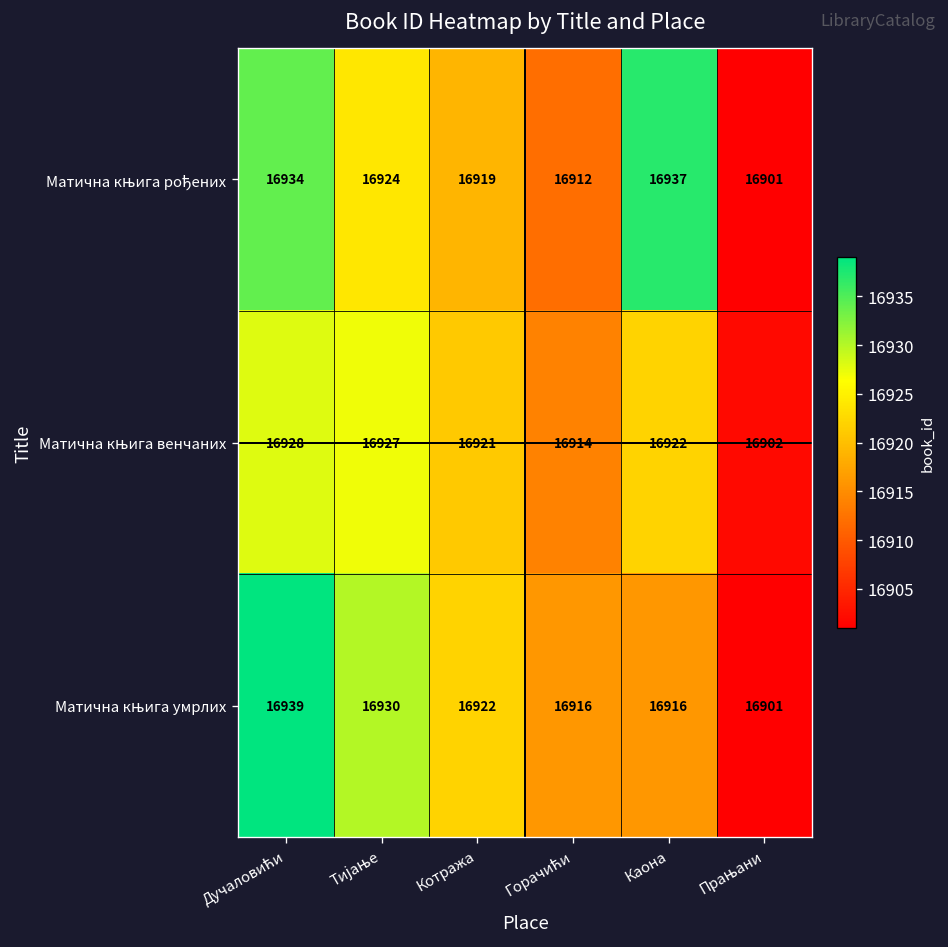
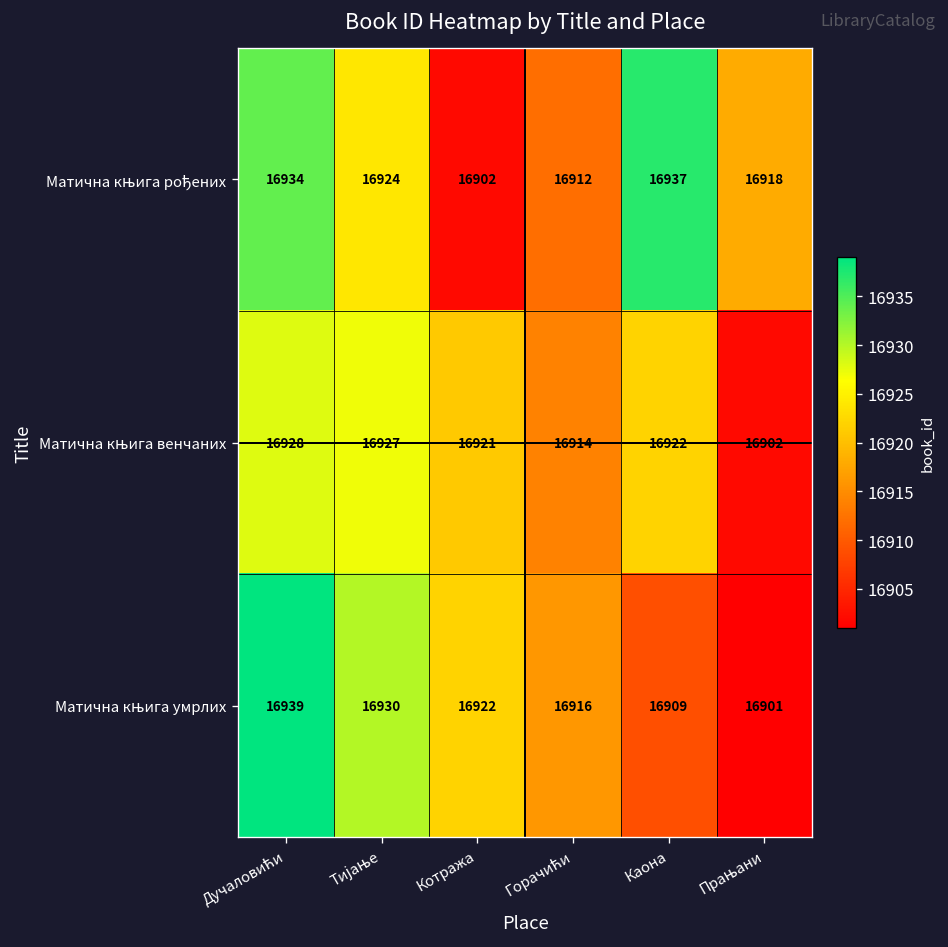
  {
    "Матична књига рођених": {
      "Дучаловићи": 16934,
      "Тијање": 16924,
-     "Котража": 16919,
+     "Котража": 16902,
      "Горачићи": 16912,
      "Каона": 16937,
-     "Прањани": 16901
+     "Прањани": 16918
    },
    "Матична књига венчаних": {
      "Дучаловићи": 16928,
      "Тијање": 16927,
      "Котража": 16921,
      "Горачићи": 16914,
      "Каона": 16922,
      "Прањани": 16902
    },
    "Матична књига умрлих": {
      "Дучаловићи": 16939,
      "Тијање": 16930,
      "Котража": 16922,
      "Горачићи": 16916,
-     "Каона": 16916,
+     "Каона": 16909,
      "Прањани": 16901
    }
  }
